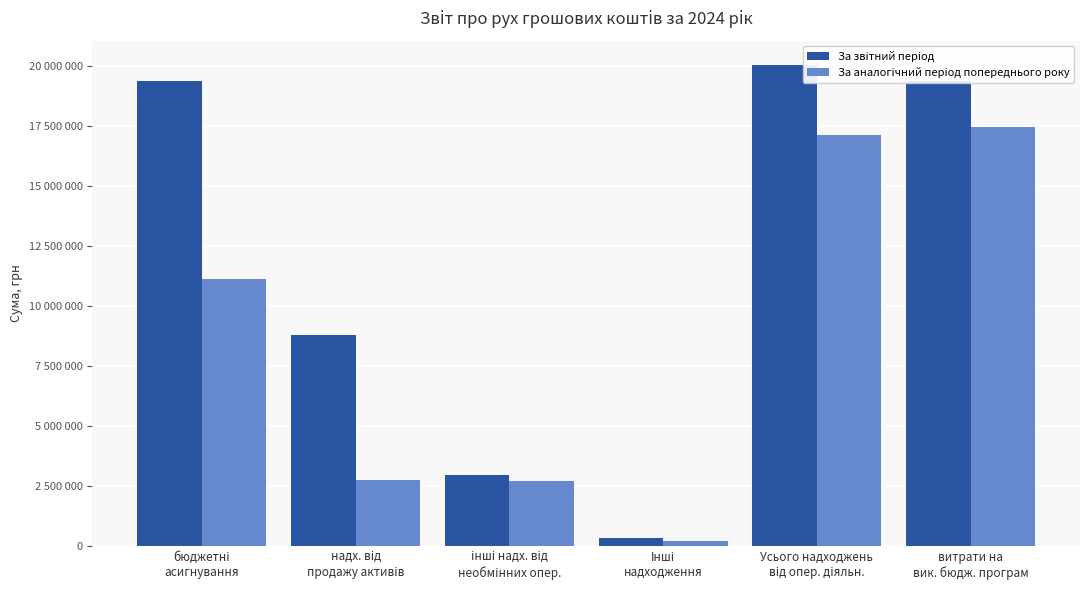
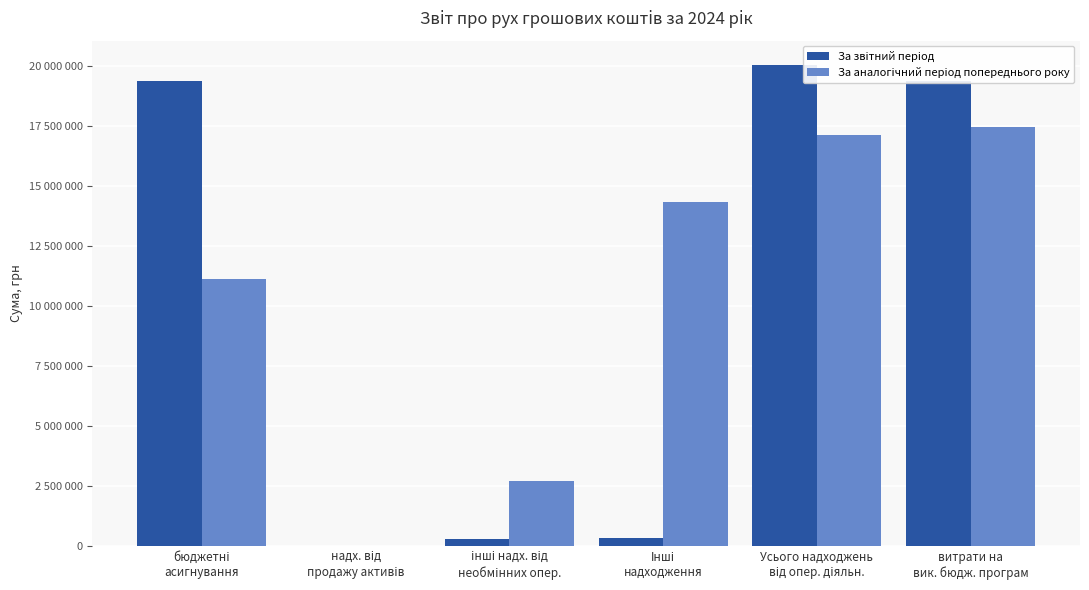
  {
    "За звітний період": {
      "бюджетні асигнування": 19400000,
-     "надх. від продажу активів": 8800000,
-     "інші надх. від необмінних опер.": 3000000,
+     "надх. від продажу активів": 0,
+     "інші надх. від необмінних опер.": 300000,
      "Інші надходження": 400000,
      "Усього надходжень від опер. діяльн.": 20100000
    },
    "За аналогічний період попереднього року": {
      "бюджетні асигнування": 11200000,
-     "надх. від продажу активів": 2800000,
+     "надх. від продажу активів": 0,
      "інші надх. від необмінних опер.": 2700000,
-     "Інші надходження": 200000,
+     "Інші надходження": 14400000,
      "Усього надходжень від опер. діяльн.": 17100000,
      "витрати на вик. бюдж. програм": 17500000
    }
  }
